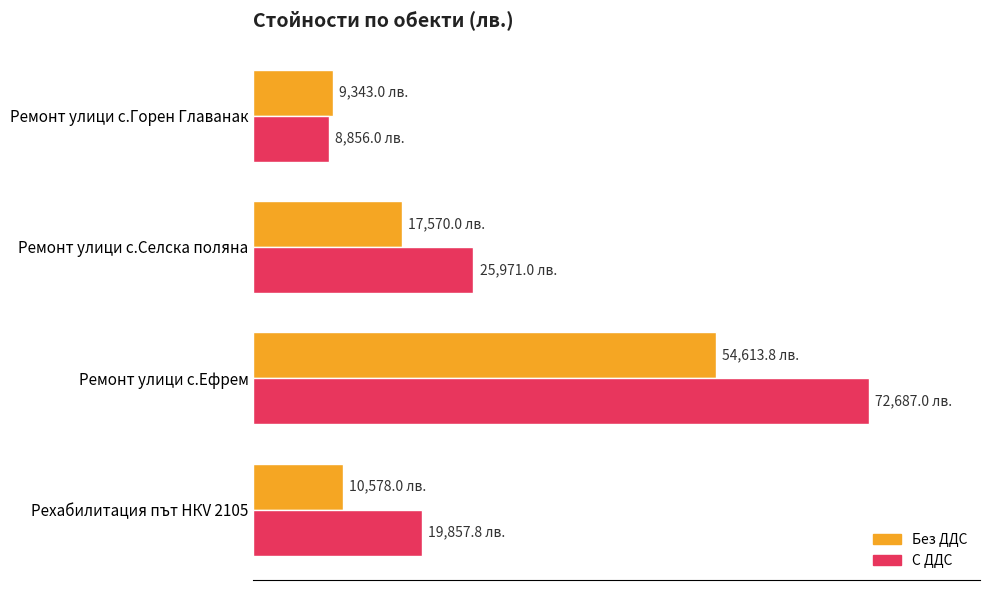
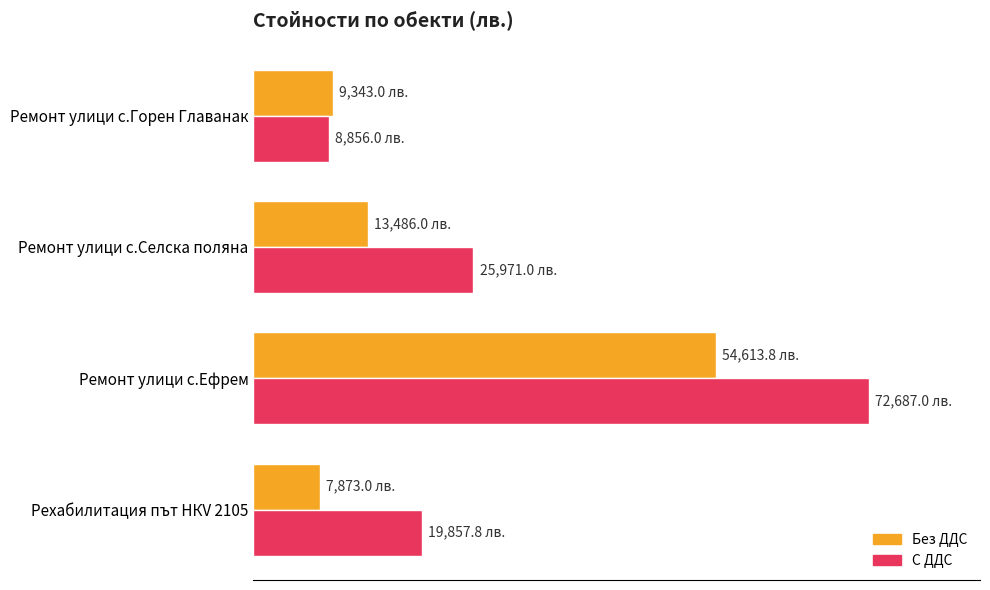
  {
    "Без ДДС": {
      "Ремонт улици с.Горен Главанак": "9,343.0",
-     "Ремонт улици с.Селска поляна": "17,570.0",
+     "Ремонт улици с.Селска поляна": "13,486.0",
      "Ремонт улици с.Ефрем": "54,613.8",
-     "Рехабилитация път HКV 2105": "10,578.0"
+     "Рехабилитация път HКV 2105": "7,873.0"
    },
    "С ДДС": {
      "Ремонт улици с.Горен Главанак": "8,856.0",
      "Ремонт улици с.Селска поляна": "25,971.0",
      "Ремонт улици с.Ефрем": "72,687.0",
      "Рехабилитация път HКV 2105": "19,857.8"
    }
  }
